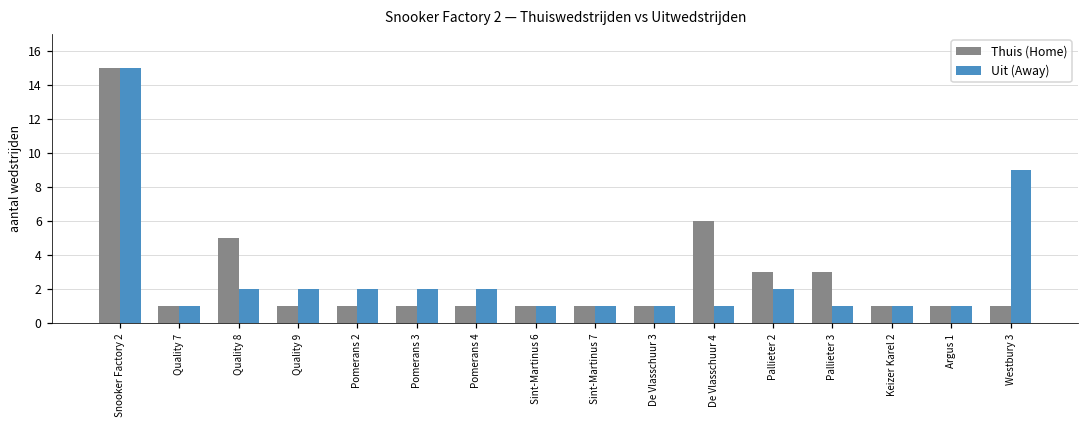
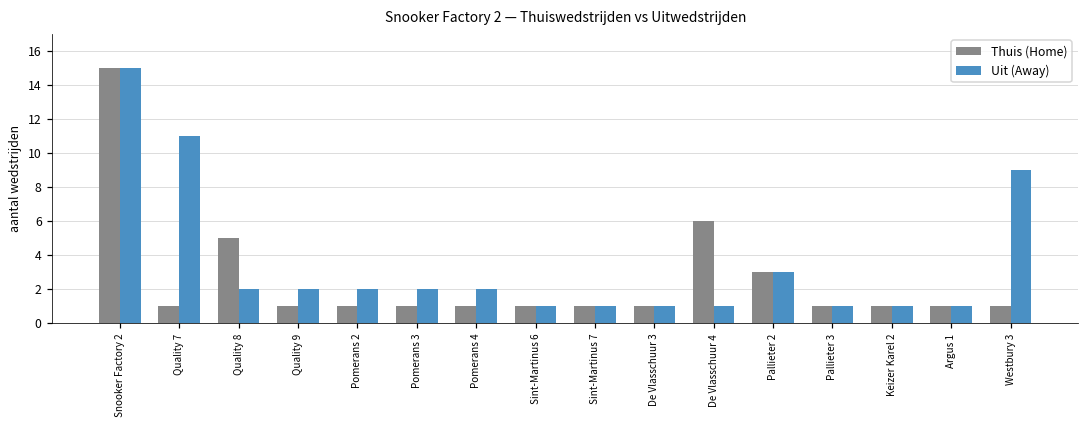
  {
    "Thuis (Home)": {
      "Snooker Factory 2": 15,
      "Quality 7": 1,
      "Quality 8": 5,
      "Quality 9": 1,
      "Pomerans 2": 1,
      "Pomerans 3": 1,
      "Pomerans 4": 1,
      "Sint-Martinus 6": 1,
      "Sint-Martinus 7": 1,
      "De Vlasschuur 3": 1,
      "De Vlasschuur 4": 6,
      "Pallieter 2": 3,
-     "Pallieter 3": 3,
+     "Pallieter 3": 1,
      "Keizer Karel 2": 1,
      "Argus 1": 1,
      "Westbury 3": 1
    },
    "Uit (Away)": {
      "Snooker Factory 2": 15,
-     "Quality 7": 1,
+     "Quality 7": 11,
      "Quality 8": 2,
      "Quality 9": 2,
      "Pomerans 2": 2,
      "Pomerans 3": 2,
      "Pomerans 4": 2,
      "Sint-Martinus 6": 1,
      "Sint-Martinus 7": 1,
      "De Vlasschuur 3": 1,
      "De Vlasschuur 4": 1,
-     "Pallieter 2": 2,
+     "Pallieter 2": 3,
      "Pallieter 3": 1,
      "Keizer Karel 2": 1,
      "Argus 1": 1,
      "Westbury 3": 9
    }
  }
